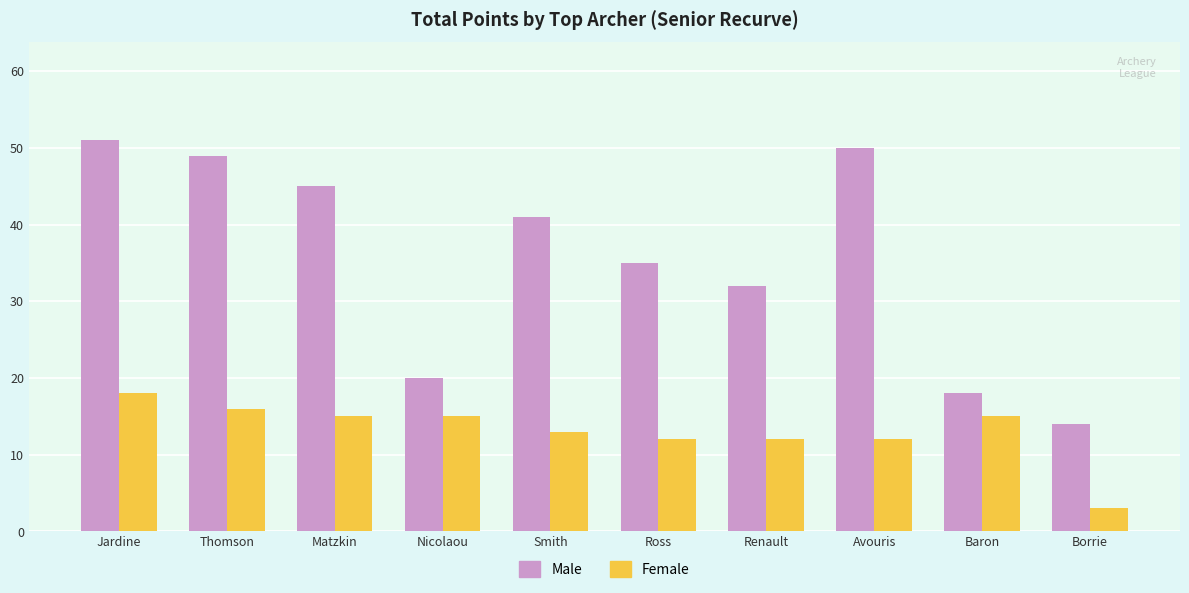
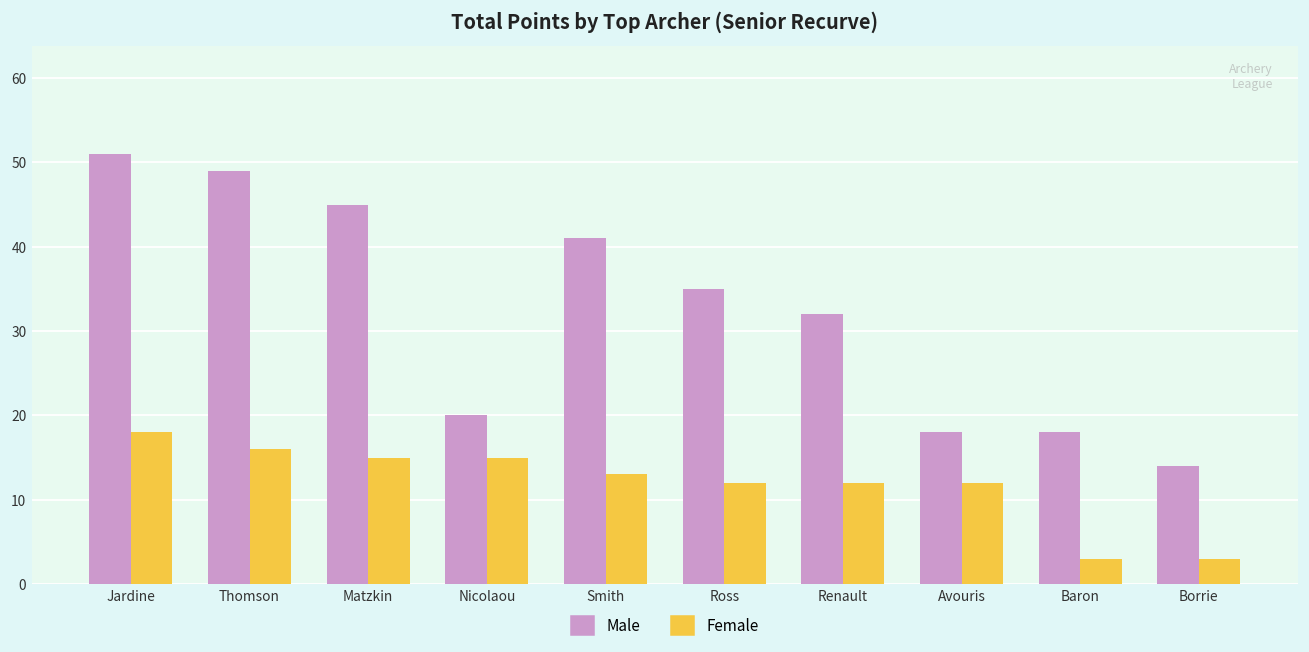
  {
    "Male": {
      "Jardine": 51,
      "Thomson": 49,
      "Matzkin": 45,
      "Nicolaou": 20,
      "Smith": 41,
      "Ross": 35,
      "Renault": 32,
-     "Avouris": 50,
+     "Avouris": 18,
      "Baron": 18,
      "Borrie": 14
    },
    "Female": {
      "Jardine": 18,
      "Thomson": 16,
      "Matzkin": 15,
      "Nicolaou": 15,
      "Smith": 13,
      "Ross": 12,
      "Renault": 12,
      "Avouris": 12,
-     "Baron": 15,
+     "Baron": 3,
      "Borrie": 3
    }
  }
